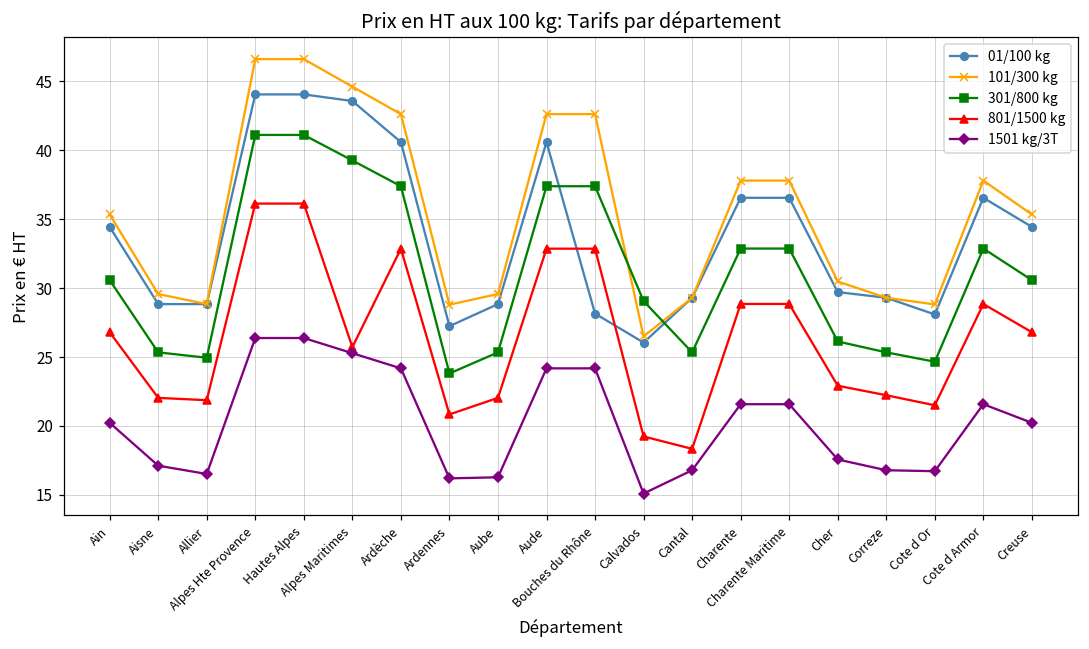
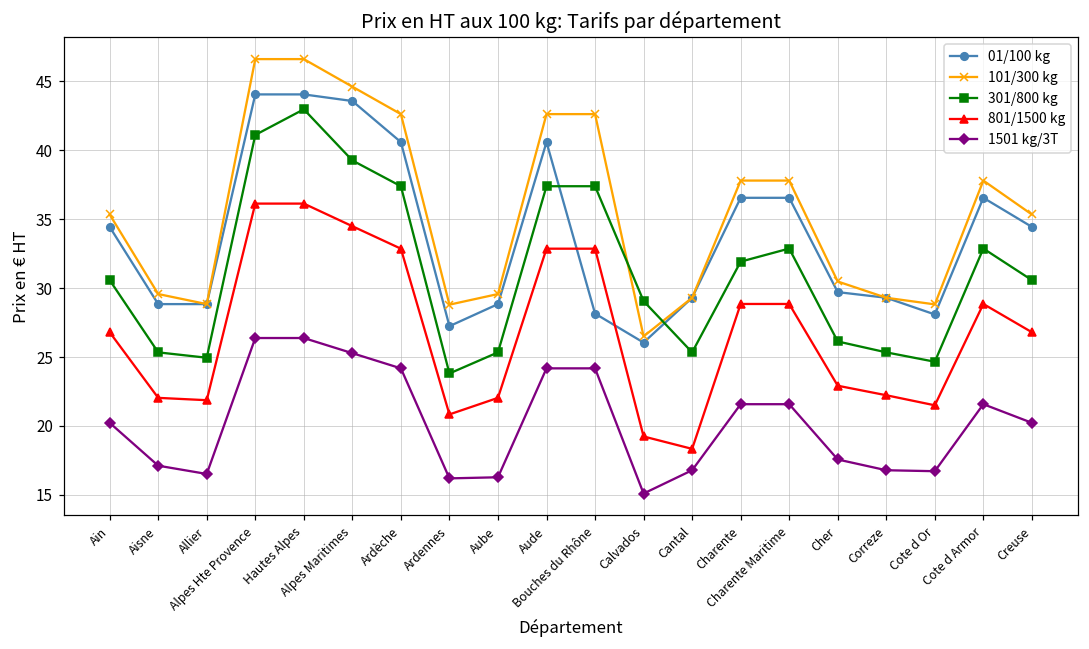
  {
    "01/100 kg": {
      "Ain": 34.4,
      "Aisne": 28.8,
      "Alpes Hte Provence": 44.1,
      "Hautes Alpes": 44.1,
      "Alpes Maritimes": 43.6,
      "Ardèche": 40.6,
      "Ardennes": 27.2,
      "Aube": 28.8,
      "Aude": 40.6,
      "Bouches du Rhône": 28.2,
      "Calvados": 26.1,
      "Charente": 36.6,
      "Charente Maritime": 36.6,
      "Cher": 29.7,
      "Cote d Or": 28.1,
      "Cote d Armor": 36.6,
      "Creuse": 34.4
    },
    "101/300 kg": {
      "Ain": 35.3,
      "Aisne": 29.6,
      "Alpes Hte Provence": 46.6,
      "Hautes Alpes": 46.6,
      "Alpes Maritimes": 44.6,
      "Ardèche": 42.6,
      "Ardennes": 28.8,
      "Aube": 29.6,
      "Aude": 42.6,
      "Bouches du Rhône": 42.6,
      "Calvados": 26.5,
      "Charente": 37.8,
      "Charente Maritime": 37.8,
      "Cher": 30.5,
      "Cote d Or": 28.8,
      "Cote d Armor": 37.8,
      "Creuse": 35.3
    },
    "301/800 kg": {
      "Ain": 30.6,
      "Aisne": 25.3,
      "Allier": 25.0,
      "Alpes Hte Provence": 41.1,
-     "Hautes Alpes": 41.1,
+     "Hautes Alpes": 43.0,
      "Alpes Maritimes": 39.3,
      "Ardèche": 37.4,
      "Ardennes": 23.8,
      "Aube": 25.3,
      "Aude": 37.4,
      "Bouches du Rhône": 37.4,
      "Calvados": 29.1,
      "Cantal": 25.3,
-     "Charente": 32.9,
+     "Charente": 31.9,
      "Charente Maritime": 32.9,
      "Cher": 26.1,
      "Correze": 25.3,
      "Cote d Or": 24.7,
      "Cote d Armor": 32.9,
      "Creuse": 30.6
    },
    "801/1500 kg": {
      "Ain": 26.8,
      "Aisne": 22.0,
      "Allier": 21.9,
      "Alpes Hte Provence": 36.1,
      "Hautes Alpes": 36.1,
-     "Alpes Maritimes": 25.7,
+     "Alpes Maritimes": 34.5,
      "Ardèche": 32.9,
      "Ardennes": 20.8,
      "Aube": 22.0,
      "Aude": 32.9,
      "Bouches du Rhône": 32.9,
      "Calvados": 19.2,
      "Cantal": 18.3,
      "Charente": 28.9,
      "Charente Maritime": 28.9,
      "Cher": 22.9,
      "Correze": 22.2,
      "Cote d Or": 21.5,
      "Cote d Armor": 28.9,
      "Creuse": 26.8
    },
    "1501 kg/3T": {
      "Ain": 20.2,
      "Aisne": 17.1,
      "Allier": 16.5,
      "Alpes Hte Provence": 26.4,
      "Hautes Alpes": 26.4,
      "Alpes Maritimes": 25.3,
      "Ardèche": 24.2,
      "Ardennes": 16.2,
      "Aube": 16.3,
      "Aude": 24.2,
      "Bouches du Rhône": 24.2,
      "Calvados": 15.1,
      "Cantal": 16.8,
      "Charente": 21.6,
      "Charente Maritime": 21.6,
      "Cher": 17.6,
      "Correze": 16.8,
      "Cote d Or": 16.7,
      "Cote d Armor": 21.6,
      "Creuse": 20.2
    }
  }
